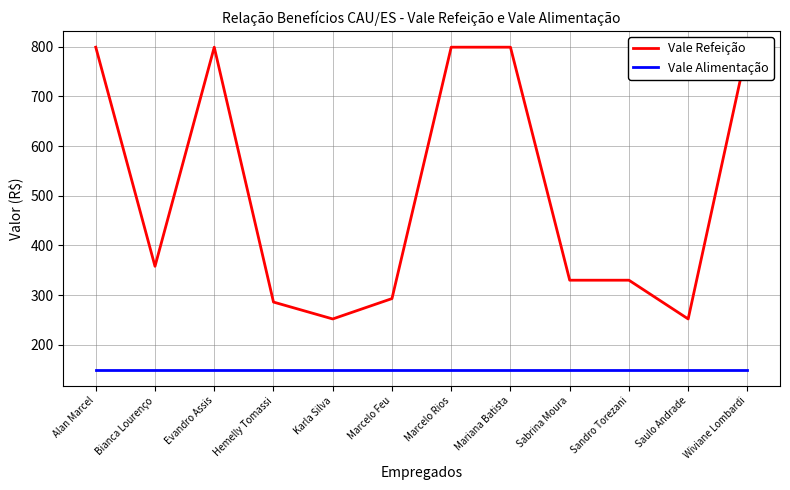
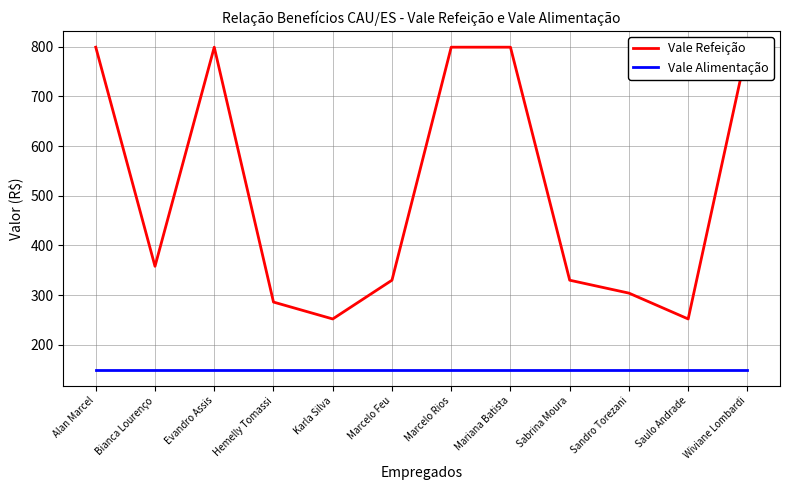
  {
    "Vale Refeição": {
      "Alan Marcel": 800,
      "Bianca Lourenço": 360,
      "Evandro Assis": 800,
      "Hemelly Tomassi": 290,
      "Karla Silva": 250,
-     "Marcelo Feu": 290,
+     "Marcelo Feu": 330,
      "Marcelo Rios": 800,
      "Mariana Batista": 800,
      "Sabrina Moura": 330,
-     "Sandro Torezani": 330,
+     "Sandro Torezani": 300,
      "Saulo Andrade": 250
    },
    "Vale Alimentação": {
      "Alan Marcel": 150,
      "Bianca Lourenço": 150,
      "Evandro Assis": 150,
      "Hemelly Tomassi": 150,
      "Karla Silva": 150,
      "Marcelo Feu": 150,
      "Marcelo Rios": 150,
      "Mariana Batista": 150,
      "Sabrina Moura": 150,
      "Sandro Torezani": 150,
      "Saulo Andrade": 150,
      "Wiviane Lombardi": 150
    }
  }
